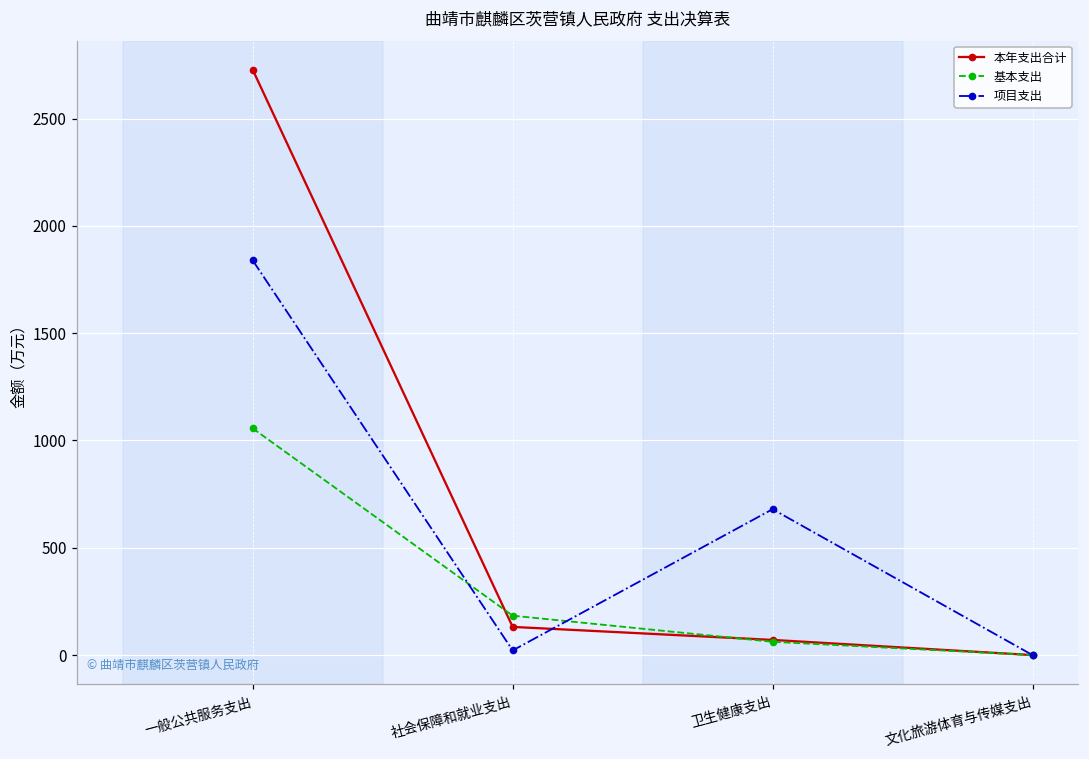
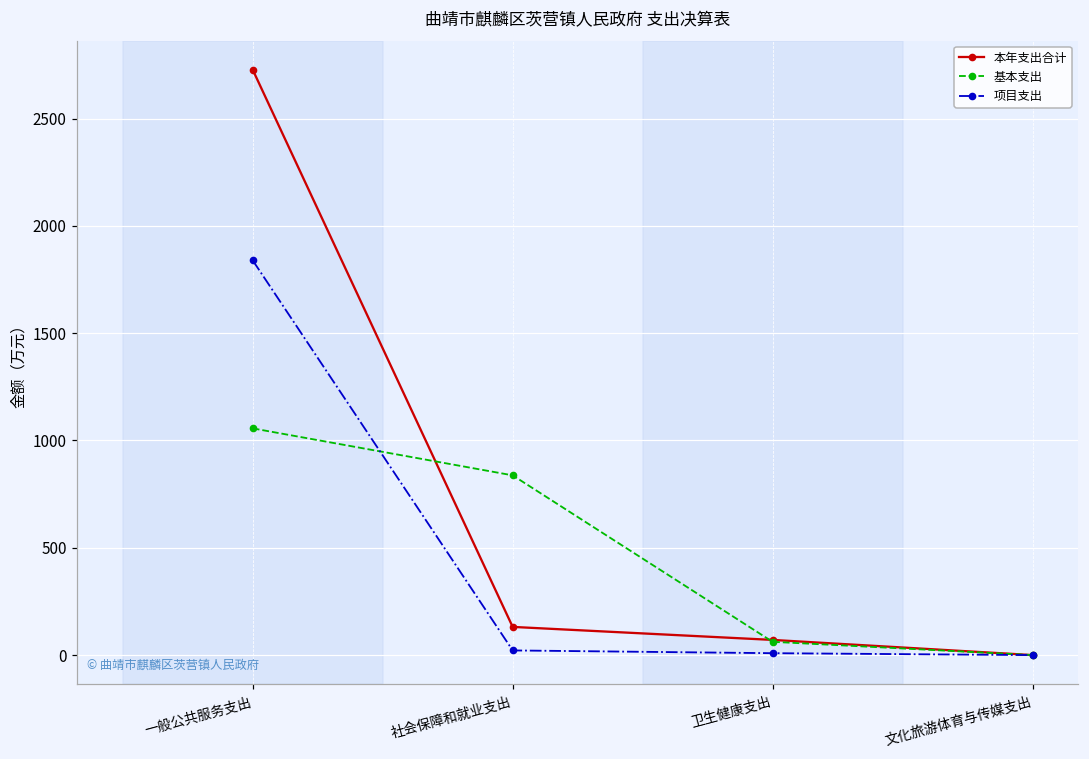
  {
    "本年支出合计": {
      "一般公共服务支出": 2730,
      "社会保障和就业支出": 130
    },
    "基本支出": {
      "一般公共服务支出": 1060,
-     "社会保障和就业支出": 180
+     "社会保障和就业支出": 840
    },
    "项目支出": {
      "一般公共服务支出": 1840,
      "社会保障和就业支出": 20,
-     "卫生健康支出": 680
+     "卫生健康支出": 10
    }
  }
